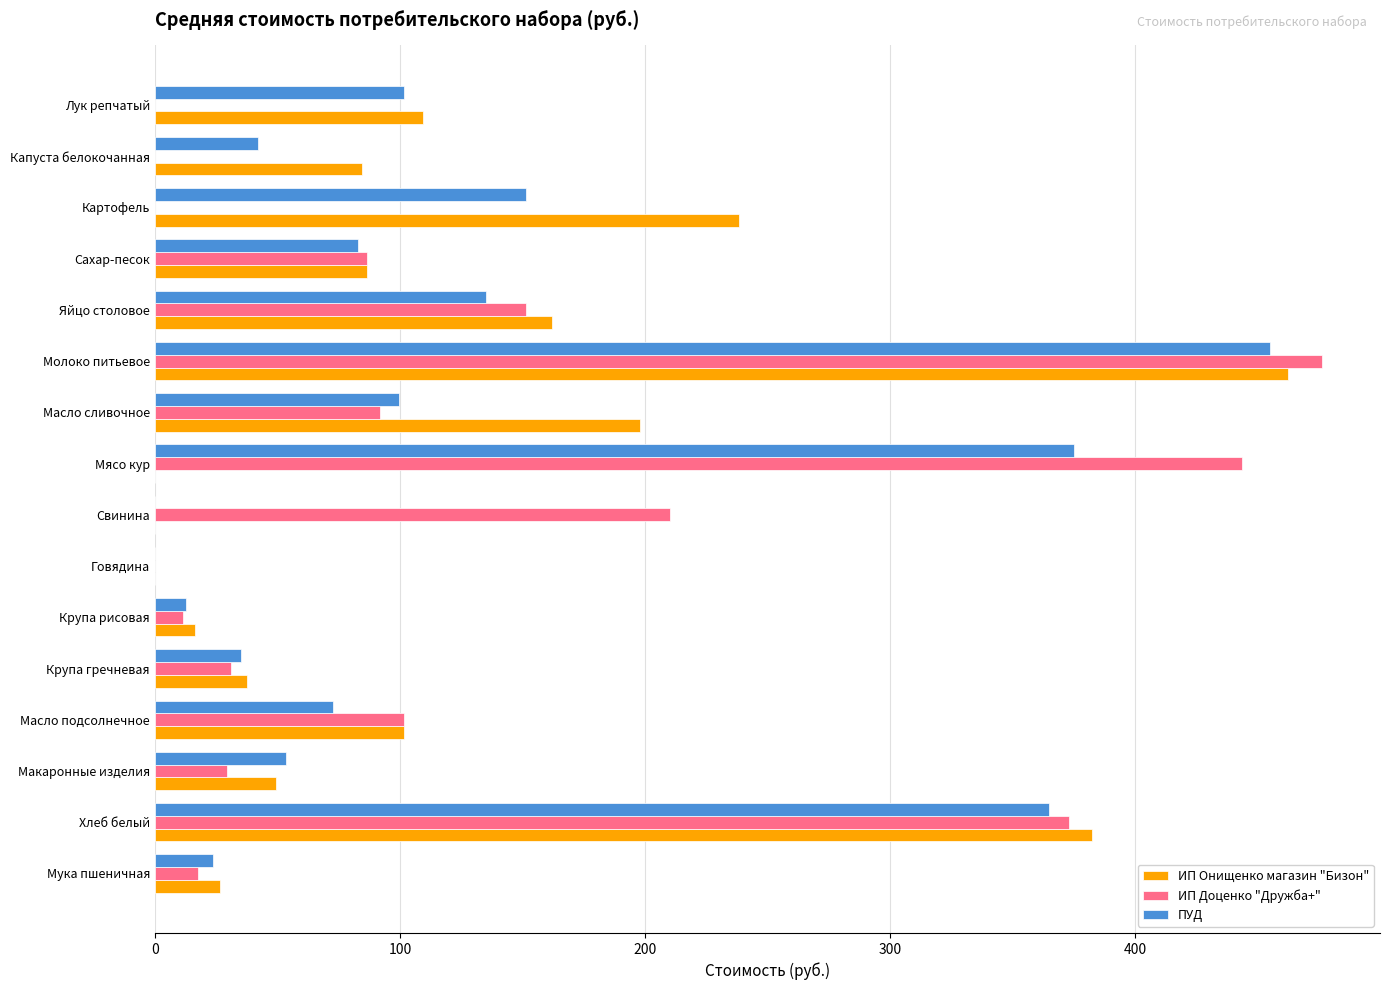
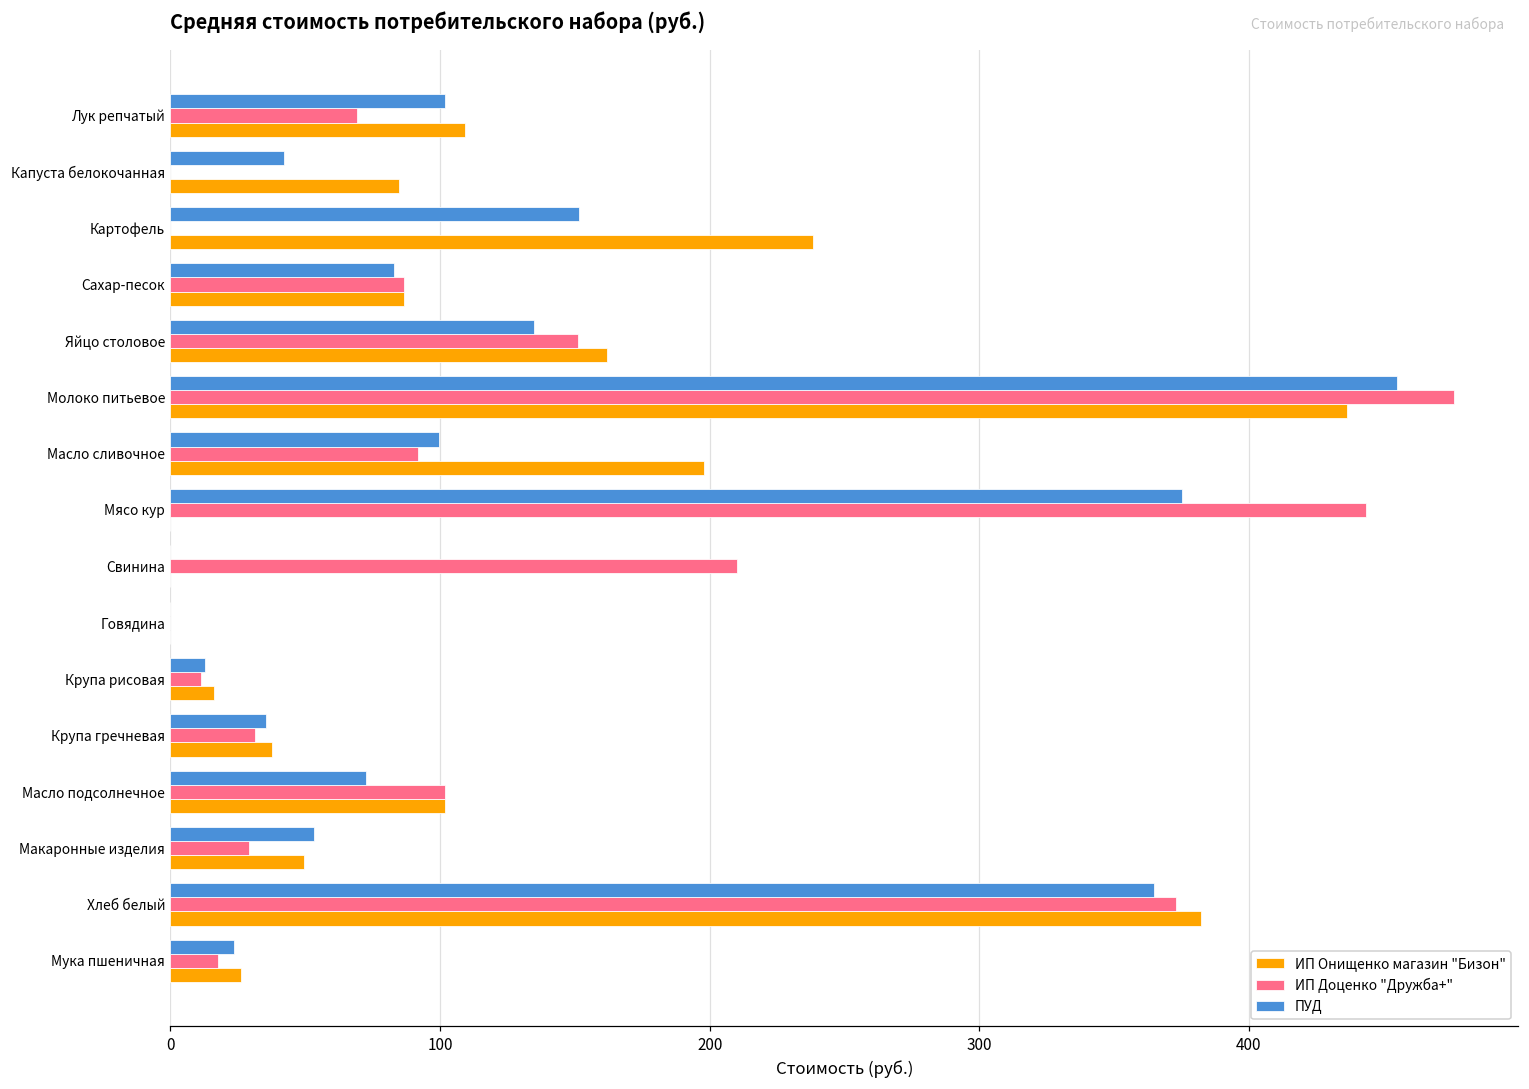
  {
    "ИП Онищенко магазин \"Бизон\"": {
      "Лук репчатый": 109,
      "Капуста белокочанная": 85,
      "Картофель": 238,
      "Сахар-песок": 87,
      "Яйцо столовое": 162,
-     "Молоко питьевое": 462,
+     "Молоко питьевое": 436,
      "Масло сливочное": 198,
      "Мясо кур": 0,
      "Свинина": 0,
      "Говядина": 0,
      "Крупа рисовая": 16,
      "Крупа гречневая": 38,
      "Масло подсолнечное": 102,
      "Макаронные изделия": 50,
      "Хлеб белый": 382,
      "Мука пшеничная": 26
    },
    "ИП Доценко \"Дружба+\"": {
-     "Лук репчатый": 0,
+     "Лук репчатый": 69,
      "Капуста белокочанная": 0,
      "Картофель": 0,
      "Сахар-песок": 87,
      "Яйцо столовое": 151,
      "Молоко питьевое": 476,
      "Масло сливочное": 92,
      "Мясо кур": 443,
      "Свинина": 210,
      "Говядина": 0,
      "Крупа рисовая": 11,
      "Крупа гречневая": 31,
      "Масло подсолнечное": 102,
      "Макаронные изделия": 29,
      "Хлеб белый": 373,
      "Мука пшеничная": 18
    },
    "ПУД": {
      "Лук репчатый": 102,
      "Капуста белокочанная": 42,
      "Картофель": 151,
      "Сахар-песок": 83,
      "Яйцо столовое": 135,
      "Молоко питьевое": 455,
      "Масло сливочное": 100,
      "Мясо кур": 375,
      "Свинина": 0,
      "Говядина": 0,
      "Крупа рисовая": 13,
      "Крупа гречневая": 35,
      "Масло подсолнечное": 73,
      "Макаронные изделия": 53,
      "Хлеб белый": 365,
      "Мука пшеничная": 24
    }
  }
